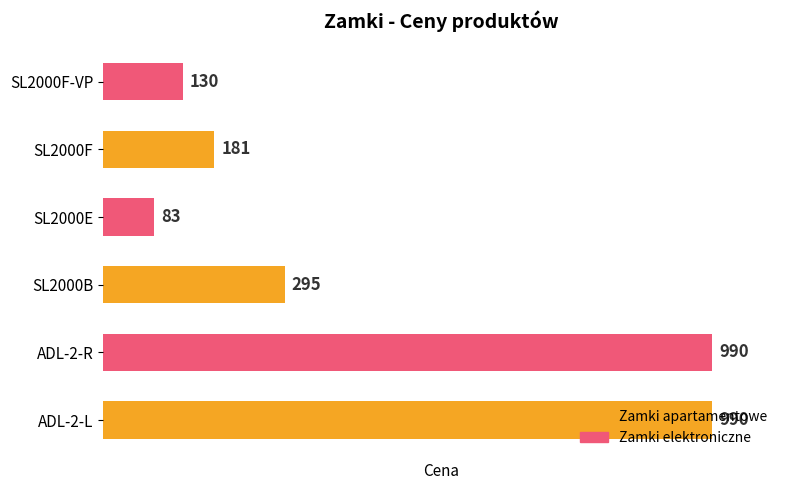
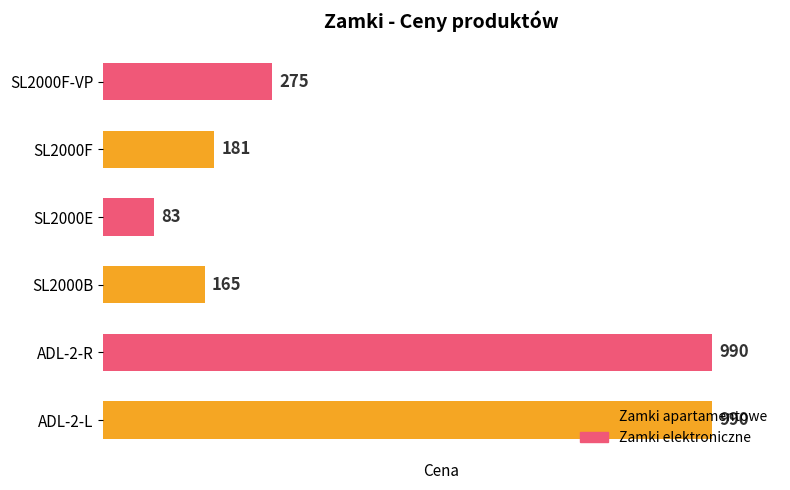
  {
-   "SL2000F-VP": 130,
+   "SL2000F-VP": 275,
    "SL2000F": 181,
    "SL2000E": 83,
-   "SL2000B": 295,
+   "SL2000B": 165,
    "ADL-2-R": 990,
    "ADL-2-L": 990
  }
